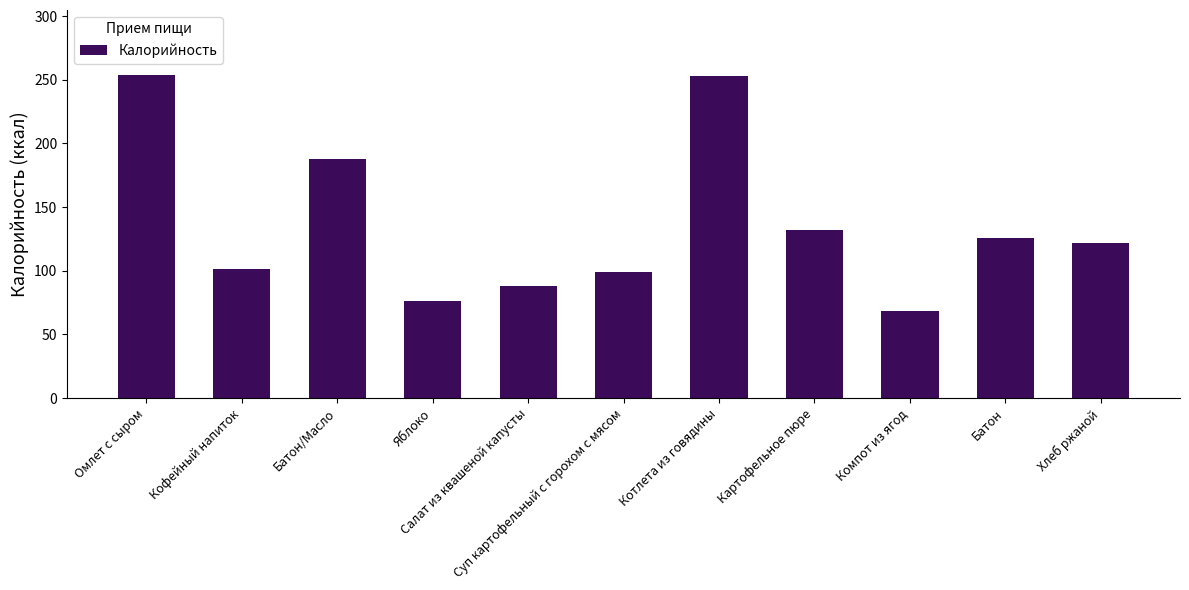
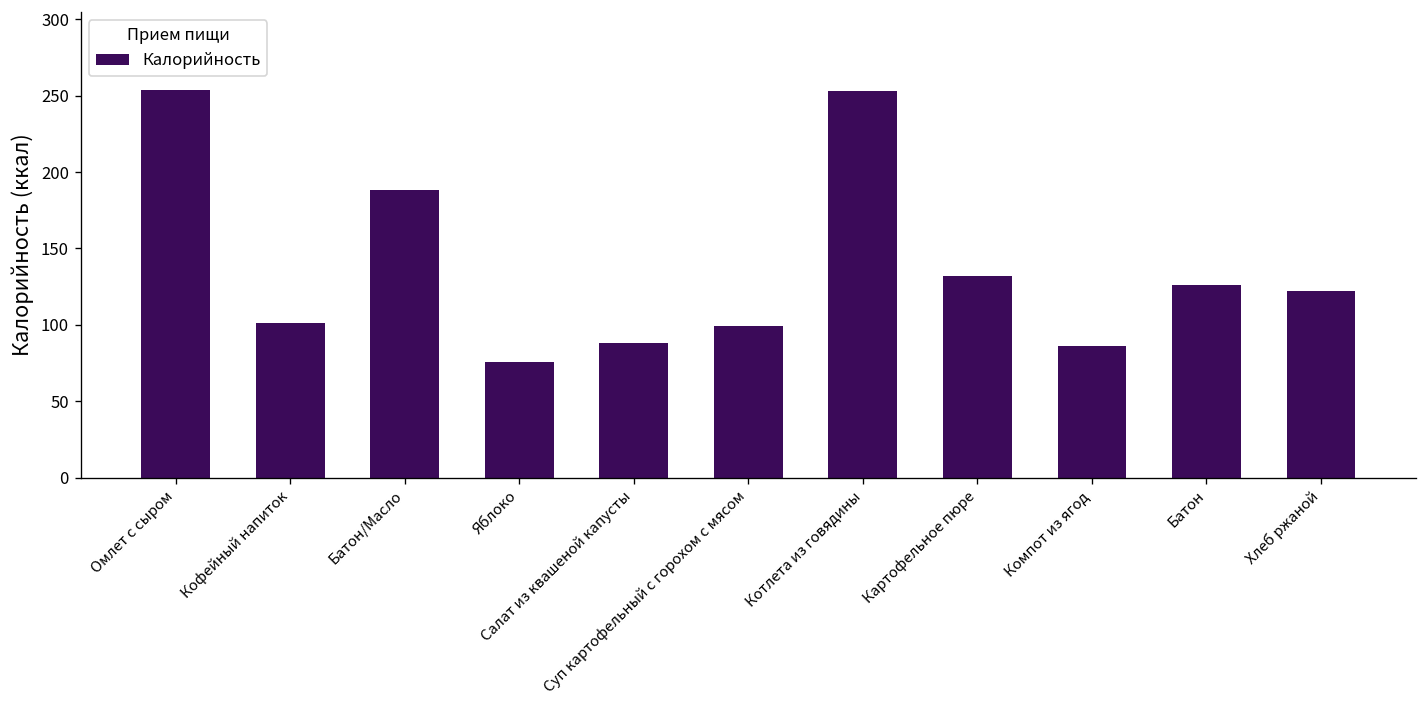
  {
    "Омлет с сыром": 254,
    "Кофейный напиток": 101,
    "Батон/Масло": 188,
    "Яблоко": 76,
    "Салат из квашеной капусты": 88,
    "Суп картофельный с горохом с мясом": 99,
    "Котлета из говядины": 253,
    "Картофельное пюре": 132,
-   "Компот из ягод": 68,
+   "Компот из ягод": 86,
    "Батон": 126,
    "Хлеб ржаной": 122
  }
